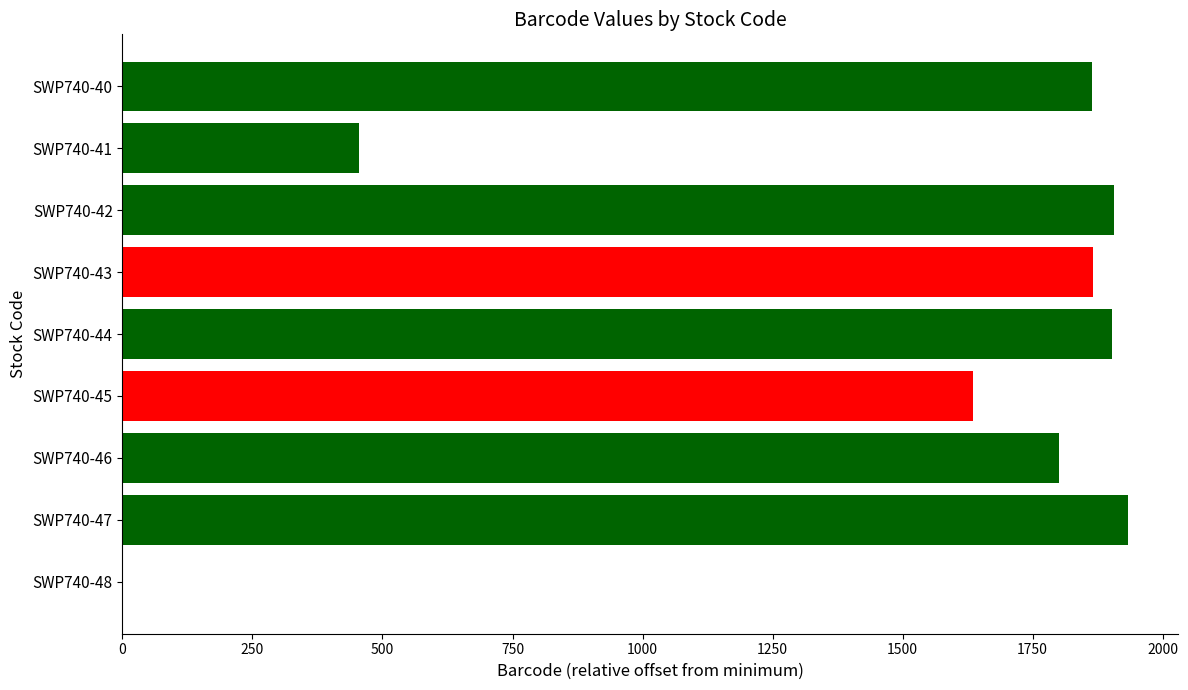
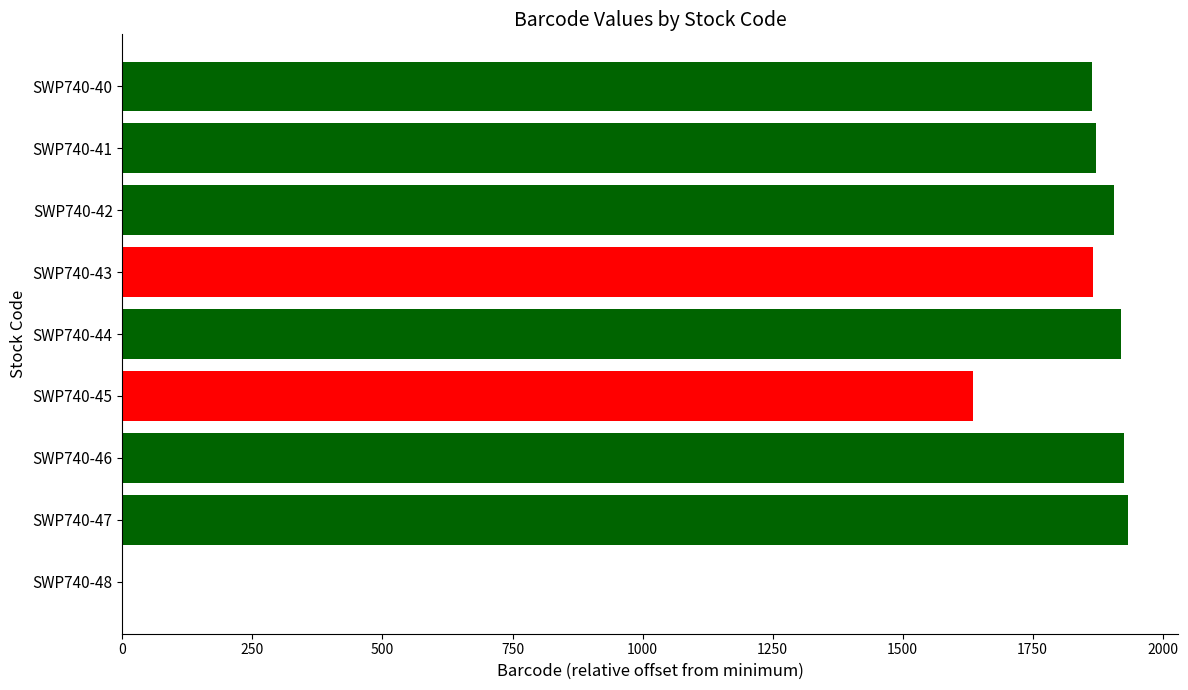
  {
    "SWP740-40": 1870,
-   "SWP740-41": 450,
+   "SWP740-41": 1870,
    "SWP740-42": 1910,
    "SWP740-43": 1870,
-   "SWP740-44": 1900,
+   "SWP740-44": 1920,
    "SWP740-45": 1640,
-   "SWP740-46": 1800,
+   "SWP740-46": 1930,
    "SWP740-47": 1930,
    "SWP740-48": 0
  }
